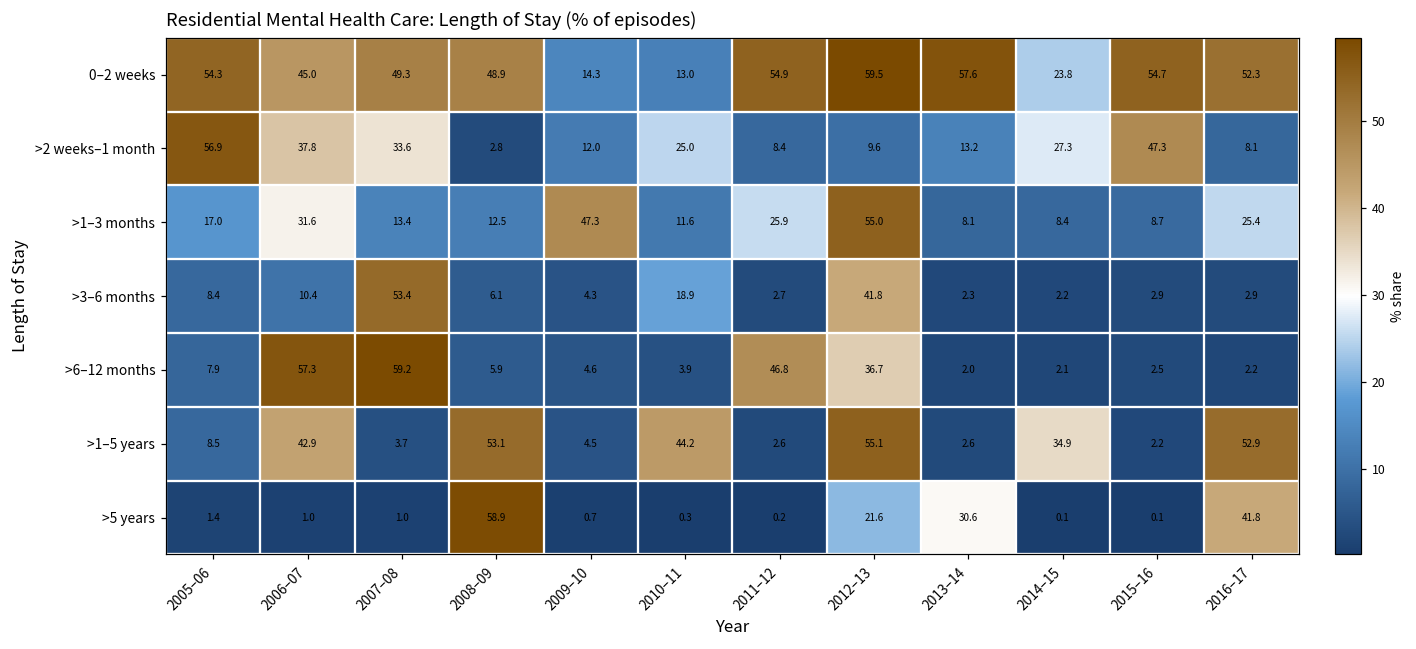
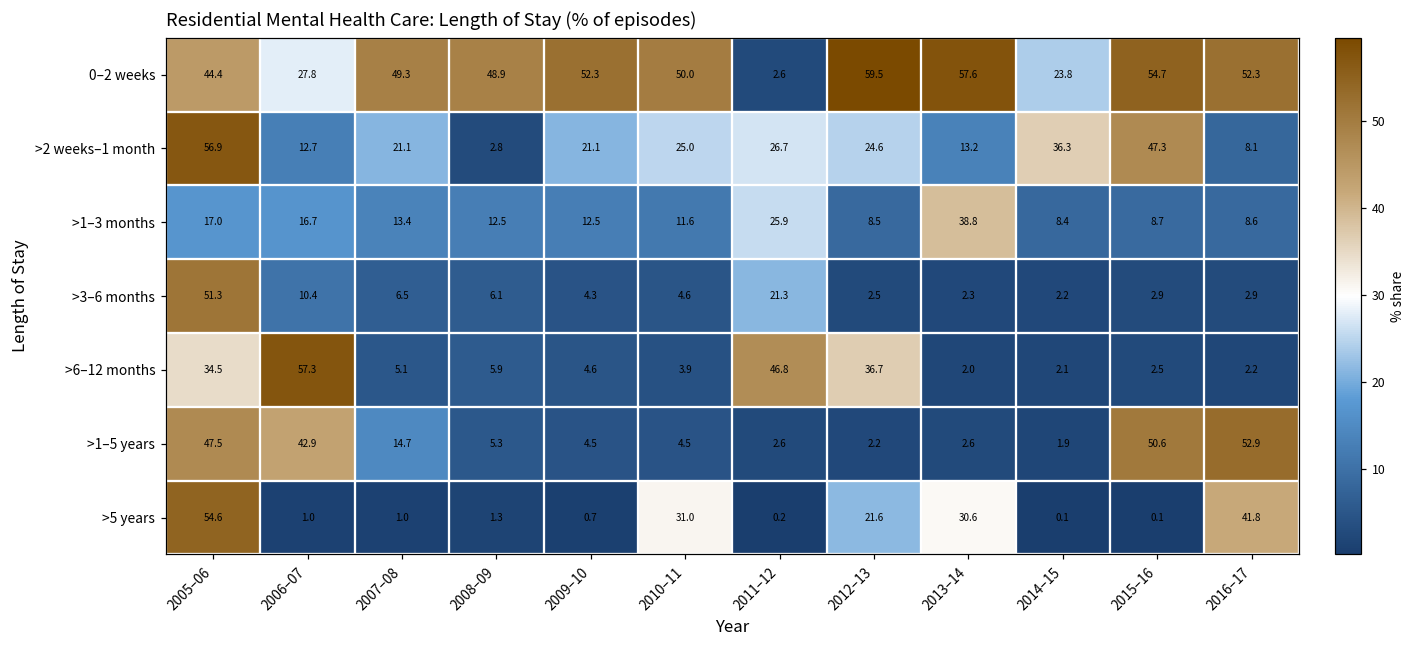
  {
    "0–2 weeks": {
-     "2005–06": 54.3,
-     "2006–07": 45.0,
+     "2005–06": 44.4,
+     "2006–07": 27.8,
      "2007–08": 49.3,
      "2008–09": 48.9,
-     "2009–10": 14.3,
-     "2010–11": 13.0,
-     "2011–12": 54.9,
+     "2009–10": 52.3,
+     "2010–11": 50.0,
+     "2011–12": 2.6,
      "2012–13": 59.5,
      "2013–14": 57.6,
      "2014–15": 23.8,
      "2015–16": 54.7,
      "2016–17": 52.3
    },
    ">2 weeks–1 month": {
      "2005–06": 56.9,
-     "2006–07": 37.8,
-     "2007–08": 33.6,
+     "2006–07": 12.7,
+     "2007–08": 21.1,
      "2008–09": 2.8,
-     "2009–10": 12.0,
+     "2009–10": 21.1,
      "2010–11": 25.0,
-     "2011–12": 8.4,
-     "2012–13": 9.6,
+     "2011–12": 26.7,
+     "2012–13": 24.6,
      "2013–14": 13.2,
-     "2014–15": 27.3,
+     "2014–15": 36.3,
      "2015–16": 47.3,
      "2016–17": 8.1
    },
    ">1–3 months": {
      "2005–06": 17.0,
-     "2006–07": 31.6,
+     "2006–07": 16.7,
      "2007–08": 13.4,
      "2008–09": 12.5,
-     "2009–10": 47.3,
+     "2009–10": 12.5,
      "2010–11": 11.6,
      "2011–12": 25.9,
-     "2012–13": 55.0,
-     "2013–14": 8.1,
+     "2012–13": 8.5,
+     "2013–14": 38.8,
      "2014–15": 8.4,
      "2015–16": 8.7,
-     "2016–17": 25.4
+     "2016–17": 8.6
    },
    ">3–6 months": {
-     "2005–06": 8.4,
+     "2005–06": 51.3,
      "2006–07": 10.4,
-     "2007–08": 53.4,
+     "2007–08": 6.5,
      "2008–09": 6.1,
      "2009–10": 4.3,
-     "2010–11": 18.9,
-     "2011–12": 2.7,
-     "2012–13": 41.8,
+     "2010–11": 4.6,
+     "2011–12": 21.3,
+     "2012–13": 2.5,
      "2013–14": 2.3,
      "2014–15": 2.2,
      "2015–16": 2.9,
      "2016–17": 2.9
    },
    ">6–12 months": {
-     "2005–06": 7.9,
+     "2005–06": 34.5,
      "2006–07": 57.3,
-     "2007–08": 59.2,
+     "2007–08": 5.1,
      "2008–09": 5.9,
      "2009–10": 4.6,
      "2010–11": 3.9,
      "2011–12": 46.8,
      "2012–13": 36.7,
      "2013–14": 2.0,
      "2014–15": 2.1,
      "2015–16": 2.5,
      "2016–17": 2.2
    },
    ">1–5 years": {
-     "2005–06": 8.5,
+     "2005–06": 47.5,
      "2006–07": 42.9,
-     "2007–08": 3.7,
-     "2008–09": 53.1,
+     "2007–08": 14.7,
+     "2008–09": 5.3,
      "2009–10": 4.5,
-     "2010–11": 44.2,
+     "2010–11": 4.5,
      "2011–12": 2.6,
-     "2012–13": 55.1,
+     "2012–13": 2.2,
      "2013–14": 2.6,
-     "2014–15": 34.9,
-     "2015–16": 2.2,
+     "2014–15": 1.9,
+     "2015–16": 50.6,
      "2016–17": 52.9
    },
    ">5 years": {
-     "2005–06": 1.4,
+     "2005–06": 54.6,
      "2006–07": 1.0,
      "2007–08": 1.0,
-     "2008–09": 58.9,
+     "2008–09": 1.3,
      "2009–10": 0.7,
-     "2010–11": 0.3,
+     "2010–11": 31.0,
      "2011–12": 0.2,
      "2012–13": 21.6,
      "2013–14": 30.6,
      "2014–15": 0.1,
      "2015–16": 0.1,
      "2016–17": 41.8
    }
  }
